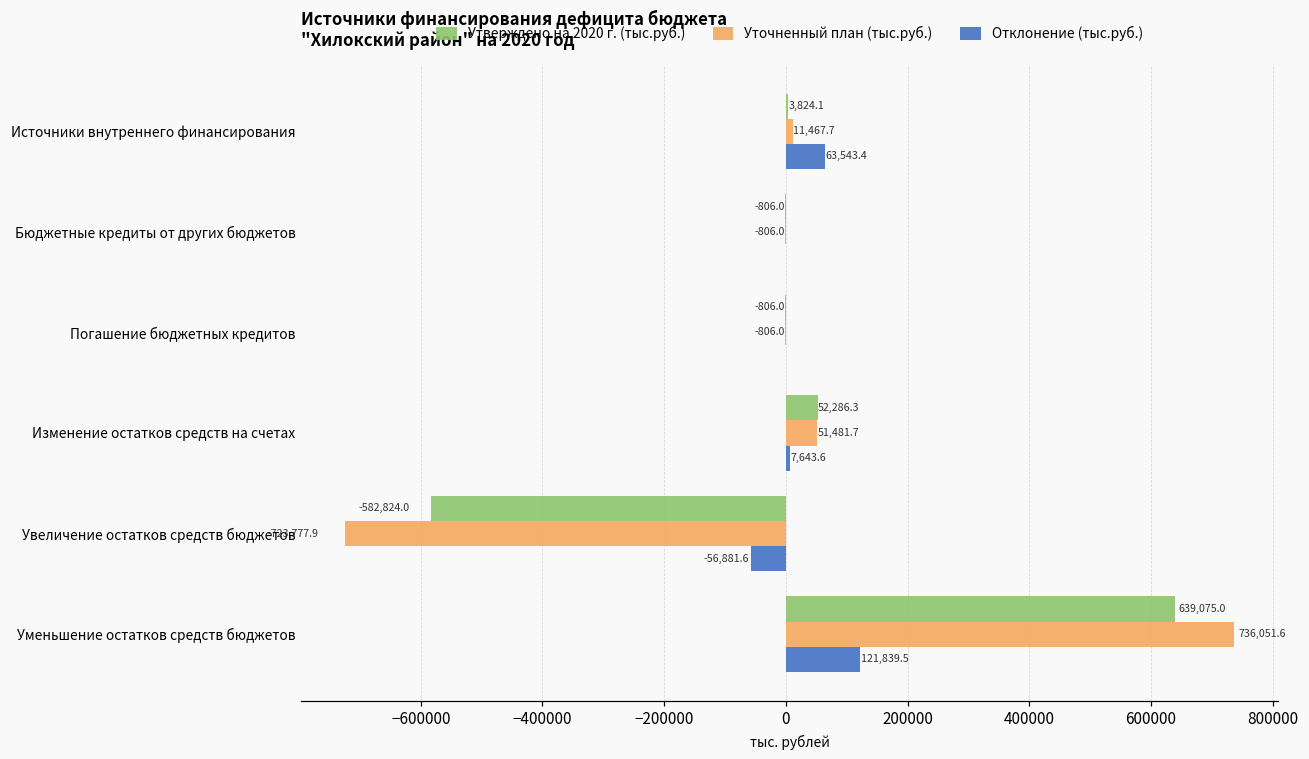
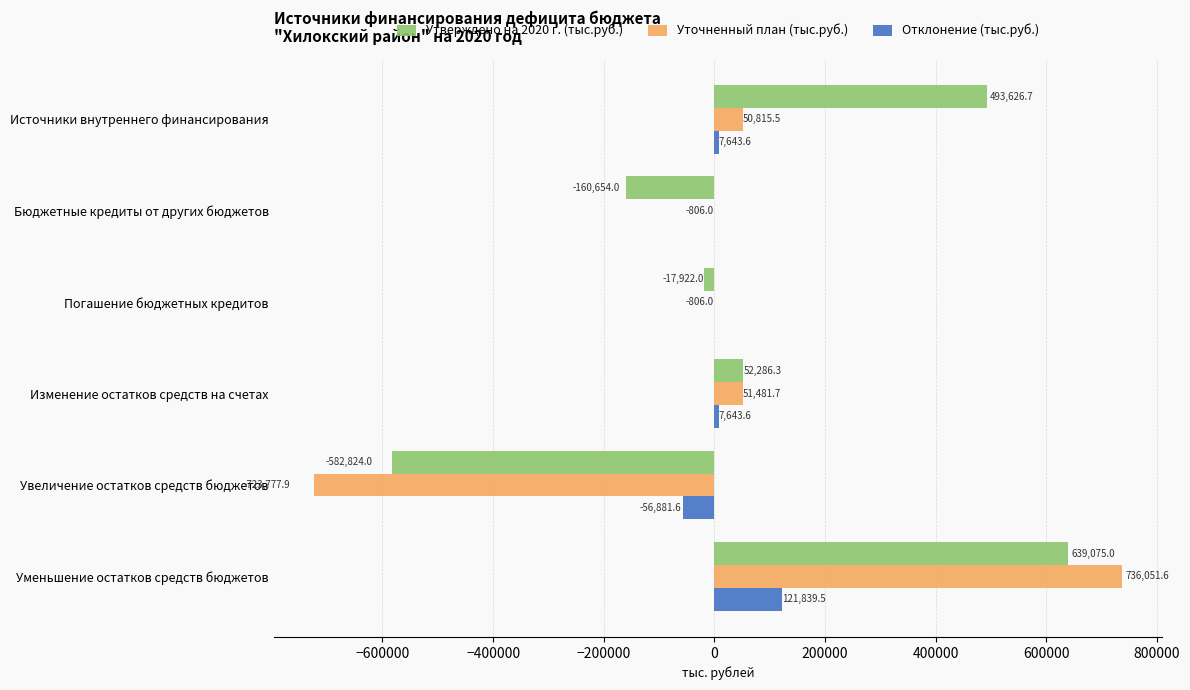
  {
    "Утверждено на 2020 г. (тыс.руб.)": {
-     "Источники внутреннего финансирования": "3,824.1",
-     "Бюджетные кредиты от других бюджетов": "-806.0",
-     "Погашение бюджетных кредитов": "-806.0",
+     "Источники внутреннего финансирования": "493,626.7",
+     "Бюджетные кредиты от других бюджетов": "-160,654.0",
+     "Погашение бюджетных кредитов": "-17,922.0",
      "Изменение остатков средств на счетах": "52,286.3",
      "Увеличение остатков средств бюджетов": "-582,824.0",
      "Уменьшение остатков средств бюджетов": "639,075.0"
    },
    "Уточненный план (тыс.руб.)": {
-     "Источники внутреннего финансирования": "11,467.7",
+     "Источники внутреннего финансирования": "50,815.5",
      "Бюджетные кредиты от других бюджетов": "-806.0",
      "Погашение бюджетных кредитов": "-806.0",
      "Изменение остатков средств на счетах": "51,481.7",
      "Увеличение остатков средств бюджетов": "-723,777.9",
      "Уменьшение остатков средств бюджетов": "736,051.6"
    },
    "Отклонение (тыс.руб.)": {
-     "Источники внутреннего финансирования": "63,543.4",
+     "Источники внутреннего финансирования": "7,643.6",
      "Изменение остатков средств на счетах": "7,643.6",
      "Увеличение остатков средств бюджетов": "-56,881.6",
      "Уменьшение остатков средств бюджетов": "121,839.5"
    }
  }
